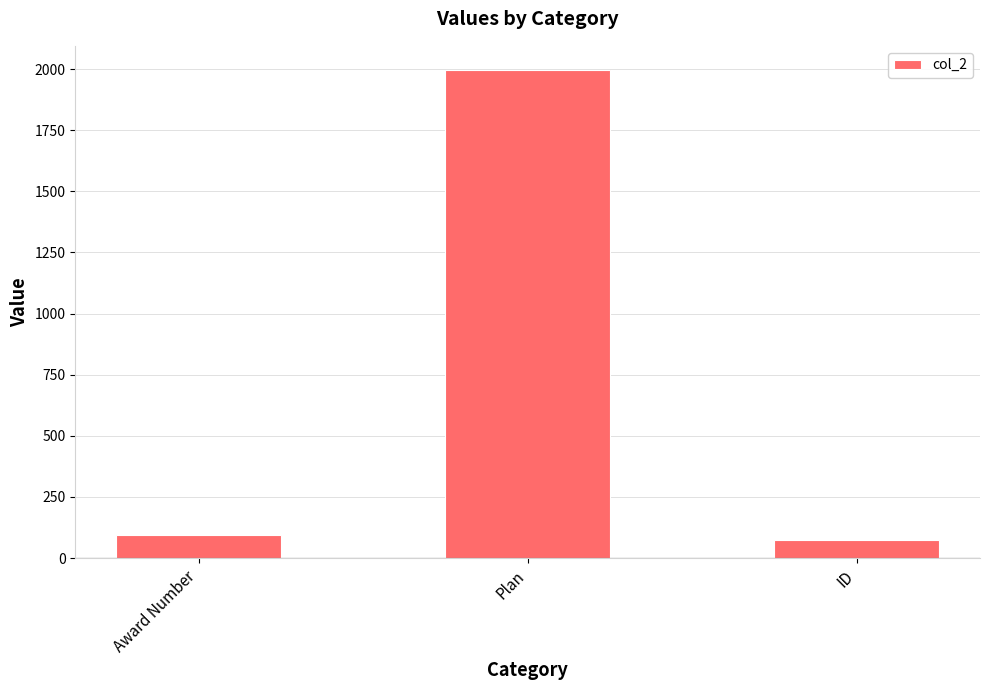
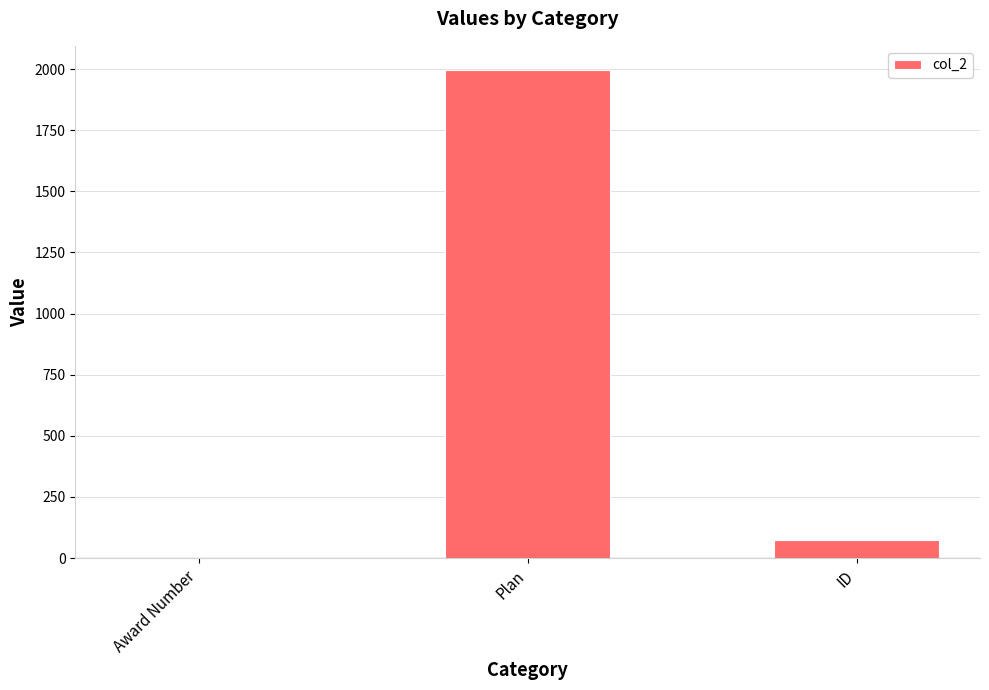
  {
-   "Award Number": 100,
+   "Award Number": 0,
    "Plan": 2000,
    "ID": 70
  }
